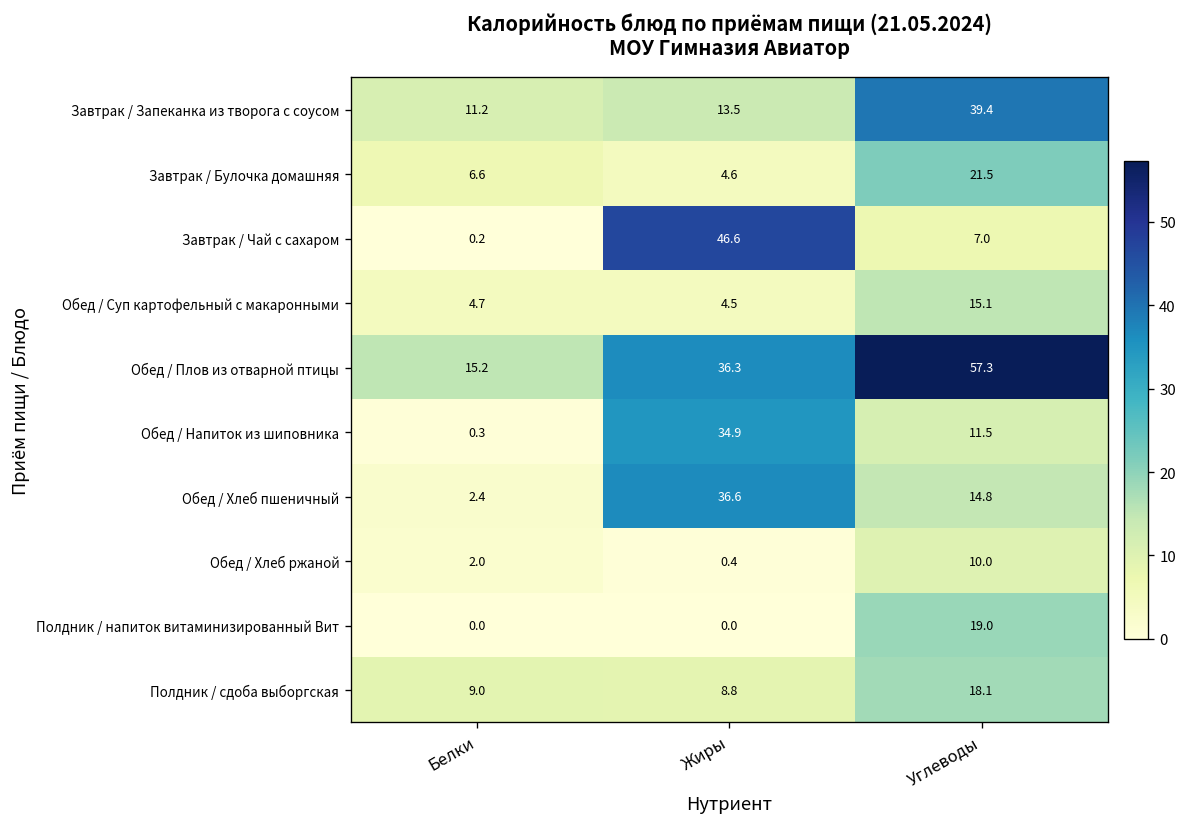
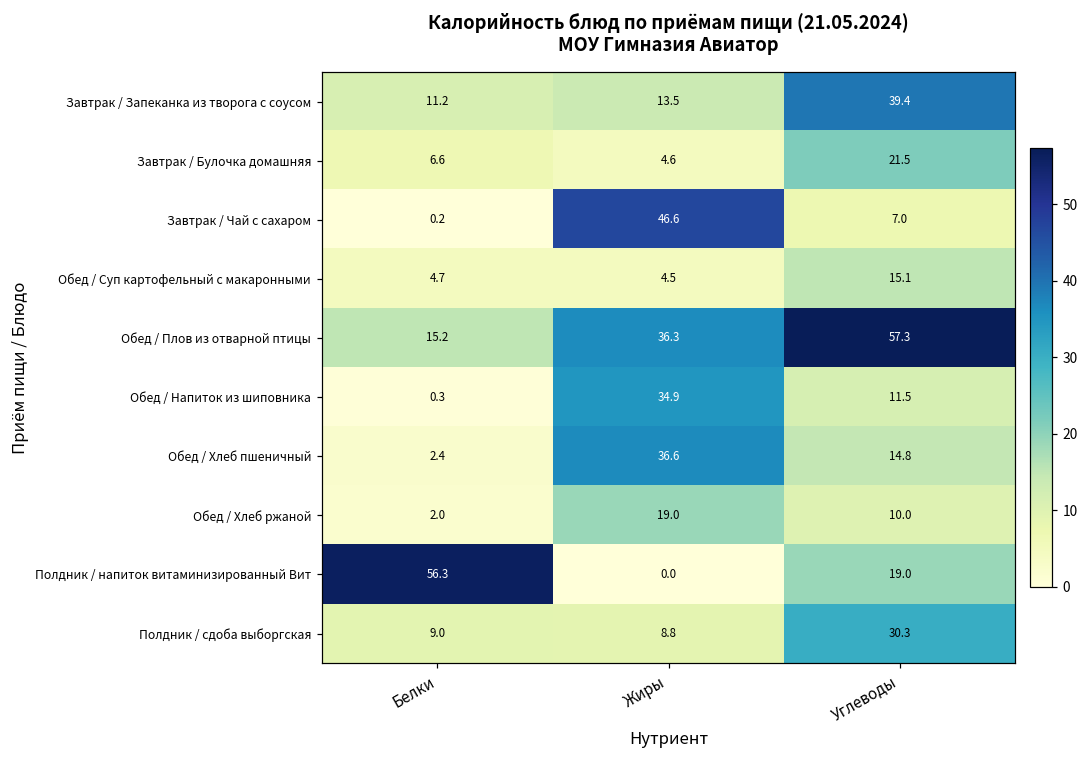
  {
    "Завтрак / Запеканка из творога с соусом": {
      "Белки": 11.2,
      "Жиры": 13.5,
      "Углеводы": 39.4
    },
    "Завтрак / Булочка домашняя": {
      "Белки": 6.6,
      "Жиры": 4.6,
      "Углеводы": 21.5
    },
    "Завтрак / Чай с сахаром": {
      "Белки": 0.2,
      "Жиры": 46.6,
      "Углеводы": 7.0
    },
    "Обед / Суп картофельный с макаронными": {
      "Белки": 4.7,
      "Жиры": 4.5,
      "Углеводы": 15.1
    },
    "Обед / Плов из отварной птицы": {
      "Белки": 15.2,
      "Жиры": 36.3,
      "Углеводы": 57.3
    },
    "Обед / Напиток из шиповника": {
      "Белки": 0.3,
      "Жиры": 34.9,
      "Углеводы": 11.5
    },
    "Обед / Хлеб пшеничный": {
      "Белки": 2.4,
      "Жиры": 36.6,
      "Углеводы": 14.8
    },
    "Обед / Хлеб ржаной": {
      "Белки": 2.0,
-     "Жиры": 0.4,
+     "Жиры": 19.0,
      "Углеводы": 10.0
    },
    "Полдник / напиток витаминизированный Вит": {
-     "Белки": 0.0,
+     "Белки": 56.3,
      "Жиры": 0.0,
      "Углеводы": 19.0
    },
    "Полдник / сдоба выборгская": {
      "Белки": 9.0,
      "Жиры": 8.8,
-     "Углеводы": 18.1
+     "Углеводы": 30.3
    }
  }
